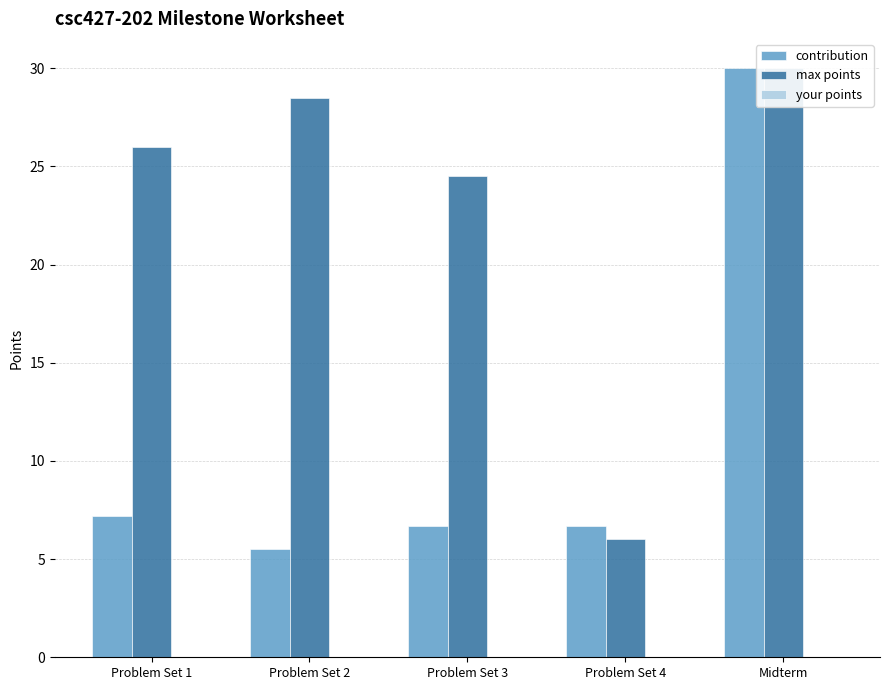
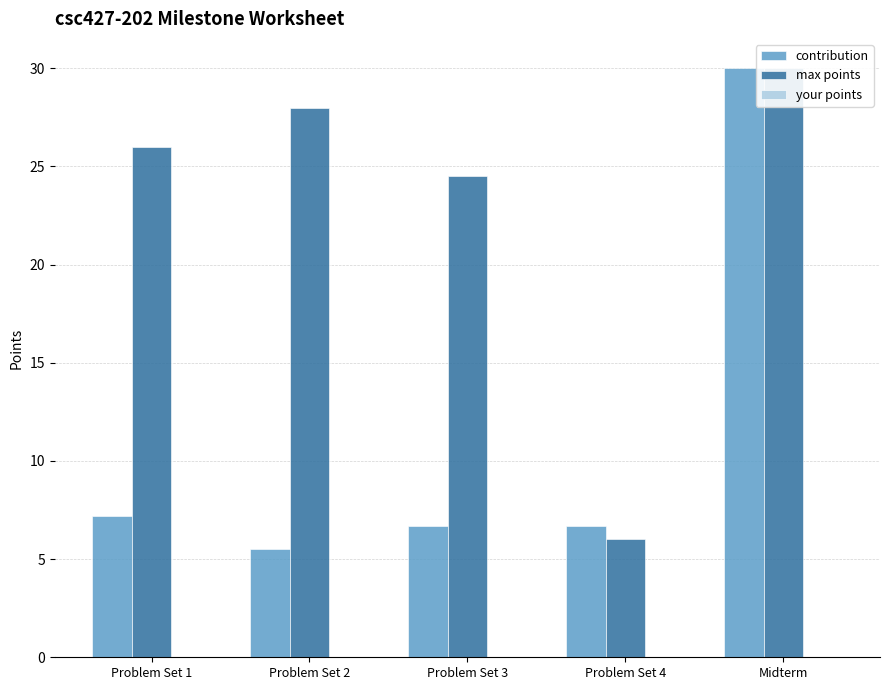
  {
    "contribution": {
      "Problem Set 1": 7.2,
      "Problem Set 2": 5.5,
      "Problem Set 3": 6.7,
      "Problem Set 4": 6.7,
      "Midterm": 30.0
    },
    "max points": {
      "Problem Set 1": 26.0,
-     "Problem Set 2": 28.5,
+     "Problem Set 2": 28.0,
      "Problem Set 3": 24.5,
      "Problem Set 4": 6.0
    },
    "your points": {
      "Problem Set 1": 0.0,
      "Problem Set 2": 0.0,
      "Problem Set 3": 0.0,
      "Problem Set 4": 0.0,
      "Midterm": 0.0
    }
  }
